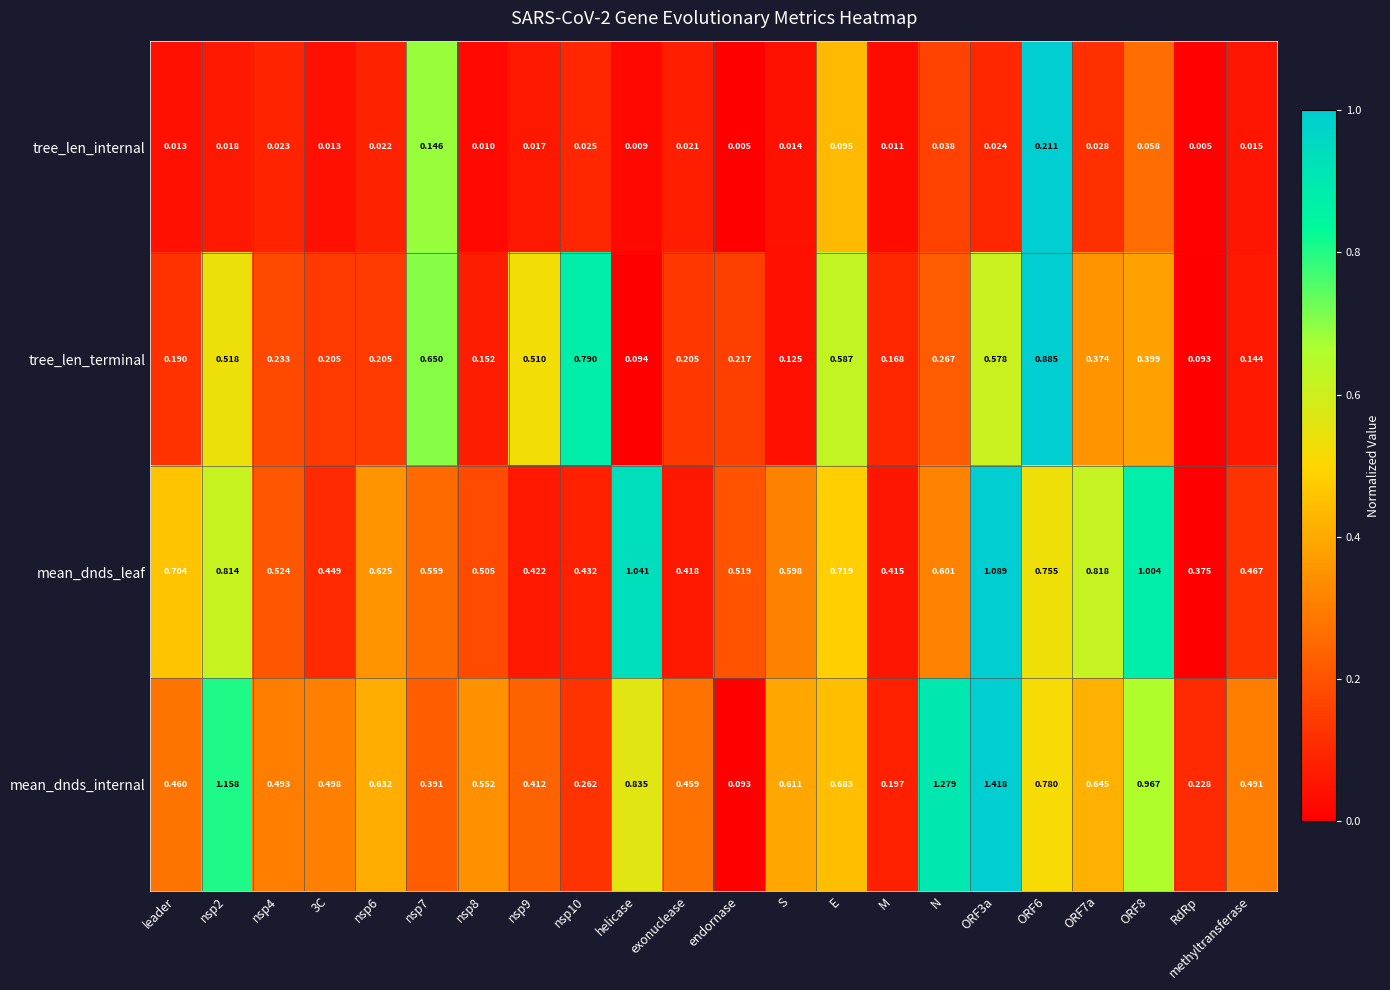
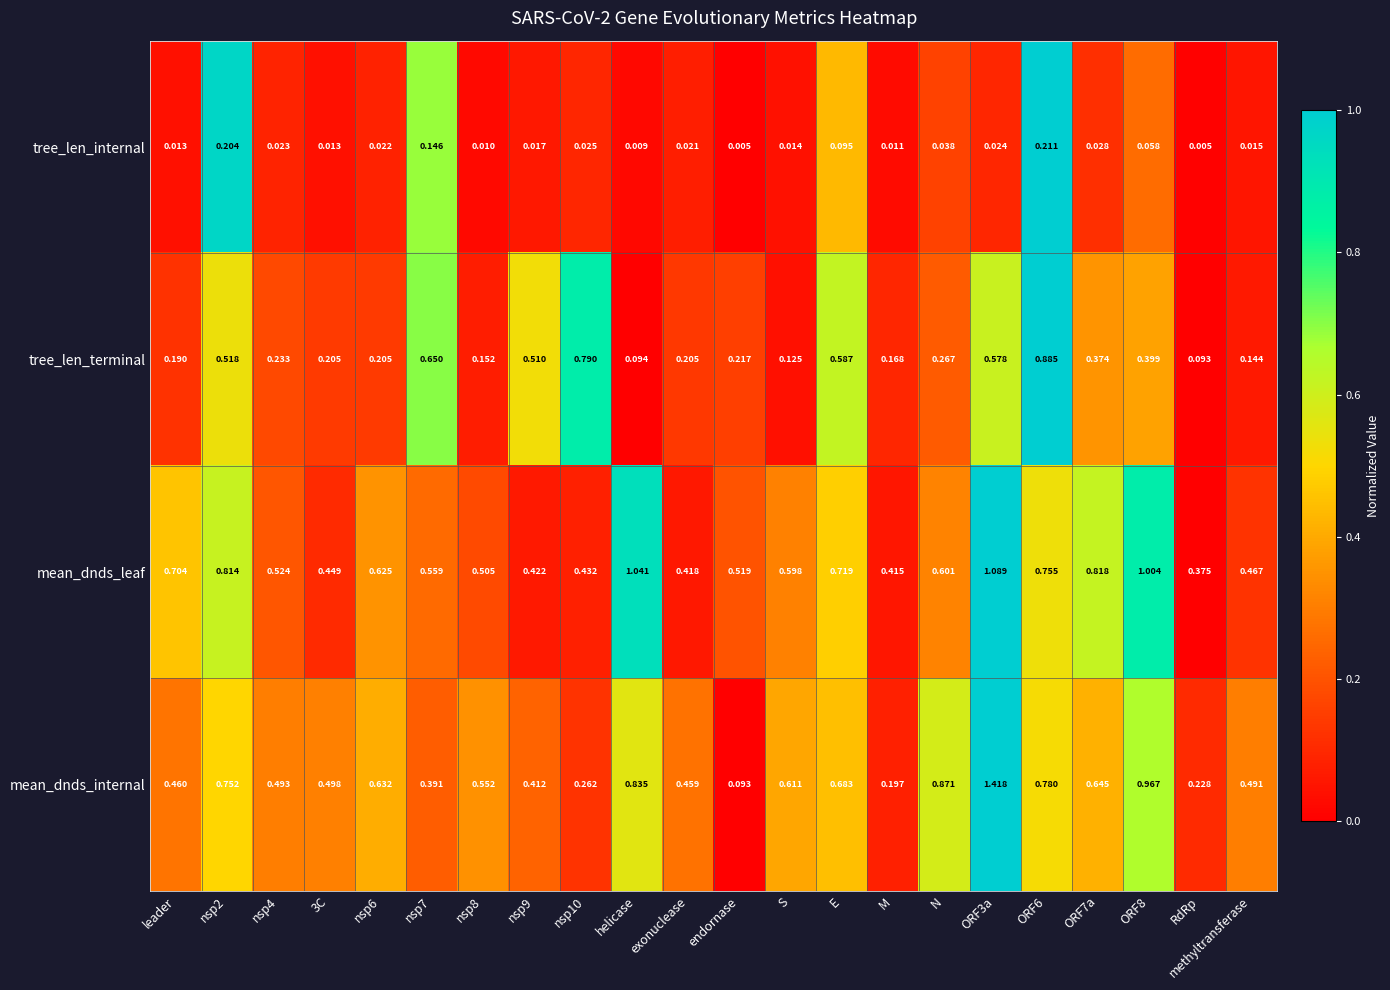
  {
    "tree_len_internal": {
      "leader": 0.013,
-     "nsp2": 0.018,
+     "nsp2": 0.204,
      "nsp4": 0.023,
      "3C": 0.013,
      "nsp6": 0.022,
      "nsp7": 0.146,
      "nsp8": 0.010,
      "nsp9": 0.017,
      "nsp10": 0.025,
      "helicase": 0.009,
      "exonuclease": 0.021,
      "endornase": 0.005,
      "S": 0.014,
      "E": 0.095,
      "M": 0.011,
      "N": 0.038,
      "ORF3a": 0.024,
      "ORF6": 0.211,
      "ORF7a": 0.028,
      "ORF8": 0.058,
      "RdRp": 0.005,
      "methyltransferase": 0.015
    },
    "tree_len_terminal": {
      "leader": 0.190,
      "nsp2": 0.518,
      "nsp4": 0.233,
      "3C": 0.205,
      "nsp6": 0.205,
      "nsp7": 0.650,
      "nsp8": 0.152,
      "nsp9": 0.510,
      "nsp10": 0.790,
      "helicase": 0.094,
      "exonuclease": 0.205,
      "endornase": 0.217,
      "S": 0.125,
      "E": 0.587,
      "M": 0.168,
      "N": 0.267,
      "ORF3a": 0.578,
      "ORF6": 0.885,
      "ORF7a": 0.374,
      "ORF8": 0.399,
      "RdRp": 0.093,
      "methyltransferase": 0.144
    },
    "mean_dnds_leaf": {
      "leader": 0.704,
      "nsp2": 0.814,
      "nsp4": 0.524,
      "3C": 0.449,
      "nsp6": 0.625,
      "nsp7": 0.559,
      "nsp8": 0.505,
      "nsp9": 0.422,
      "nsp10": 0.432,
      "helicase": 1.041,
      "exonuclease": 0.418,
      "endornase": 0.519,
      "S": 0.598,
      "E": 0.719,
      "M": 0.415,
      "N": 0.601,
      "ORF3a": 1.089,
      "ORF6": 0.755,
      "ORF7a": 0.818,
      "ORF8": 1.004,
      "RdRp": 0.375,
      "methyltransferase": 0.467
    },
    "mean_dnds_internal": {
      "leader": 0.460,
-     "nsp2": 1.158,
+     "nsp2": 0.752,
      "nsp4": 0.493,
      "3C": 0.498,
      "nsp6": 0.632,
      "nsp7": 0.391,
      "nsp8": 0.552,
      "nsp9": 0.412,
      "nsp10": 0.262,
      "helicase": 0.835,
      "exonuclease": 0.459,
      "endornase": 0.093,
      "S": 0.611,
      "E": 0.683,
      "M": 0.197,
-     "N": 1.279,
+     "N": 0.871,
      "ORF3a": 1.418,
      "ORF6": 0.780,
      "ORF7a": 0.645,
      "ORF8": 0.967,
      "RdRp": 0.228,
      "methyltransferase": 0.491
    }
  }
